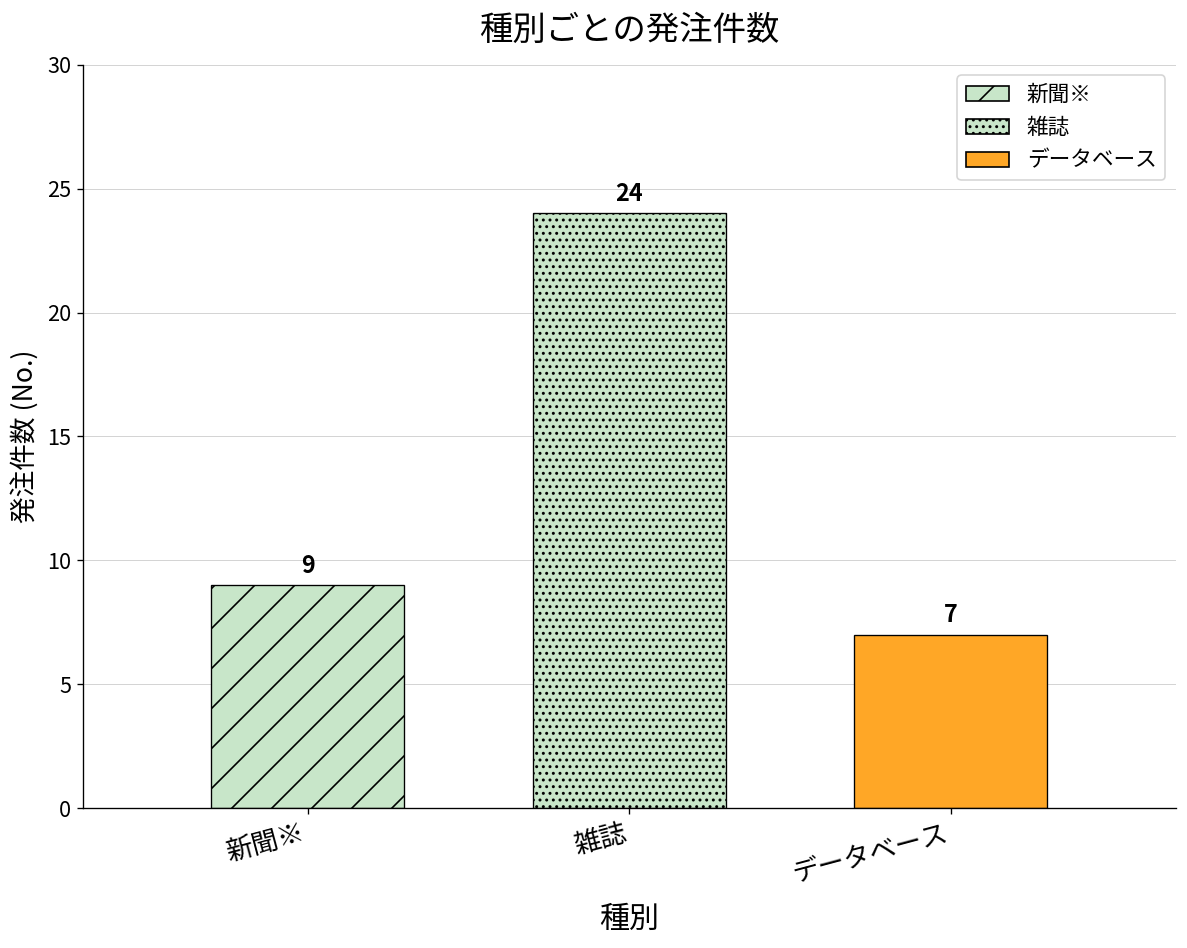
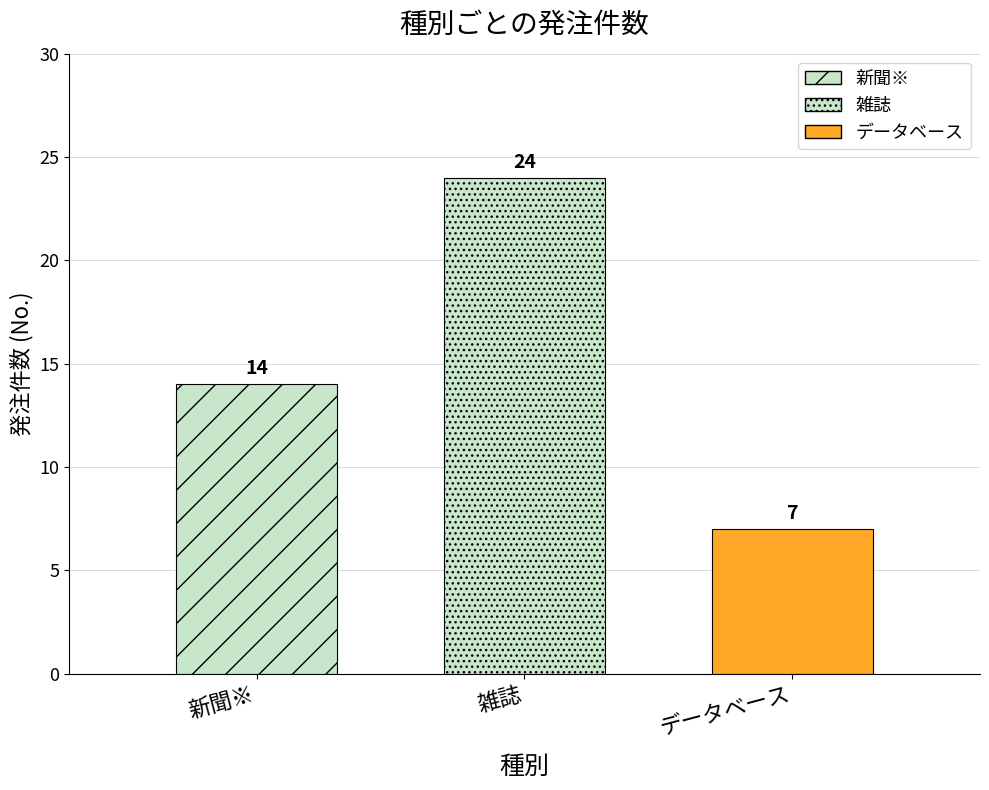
  {
-   "新聞※": 9,
+   "新聞※": 14,
    "雑誌": 24,
    "データベース": 7
  }
